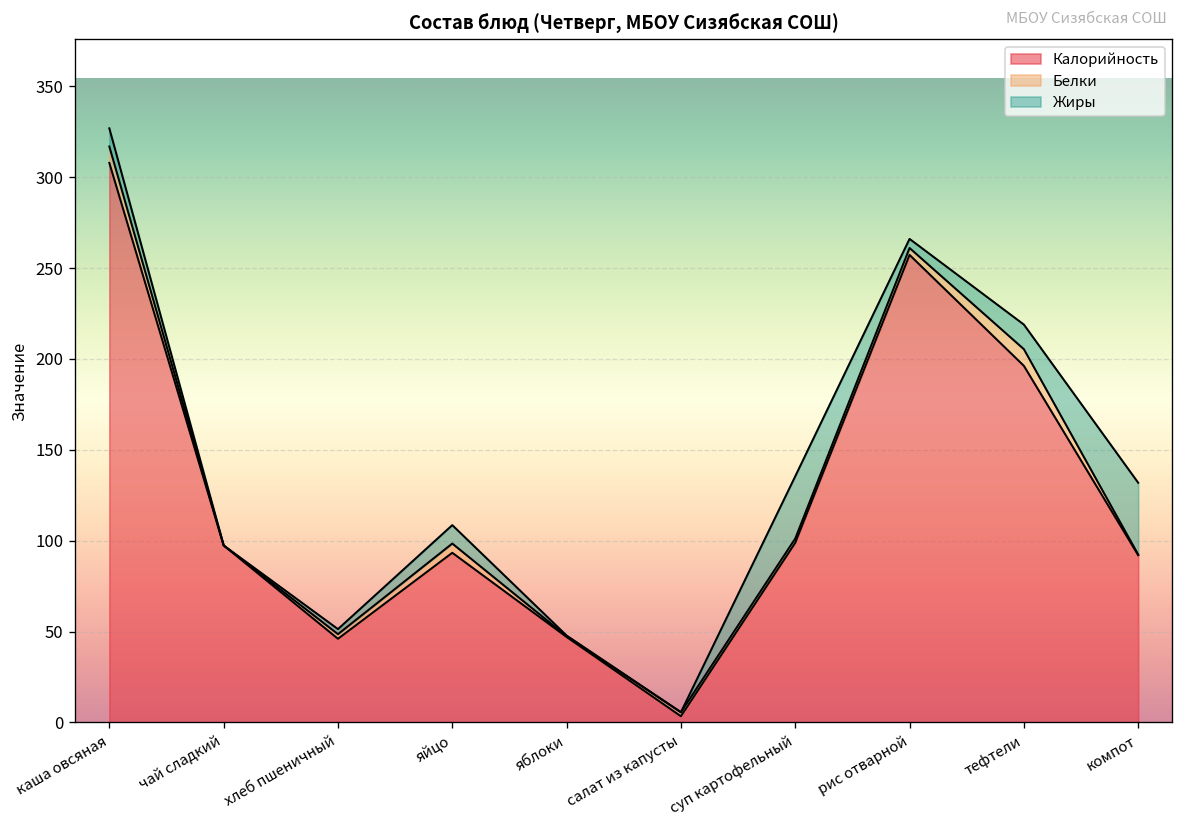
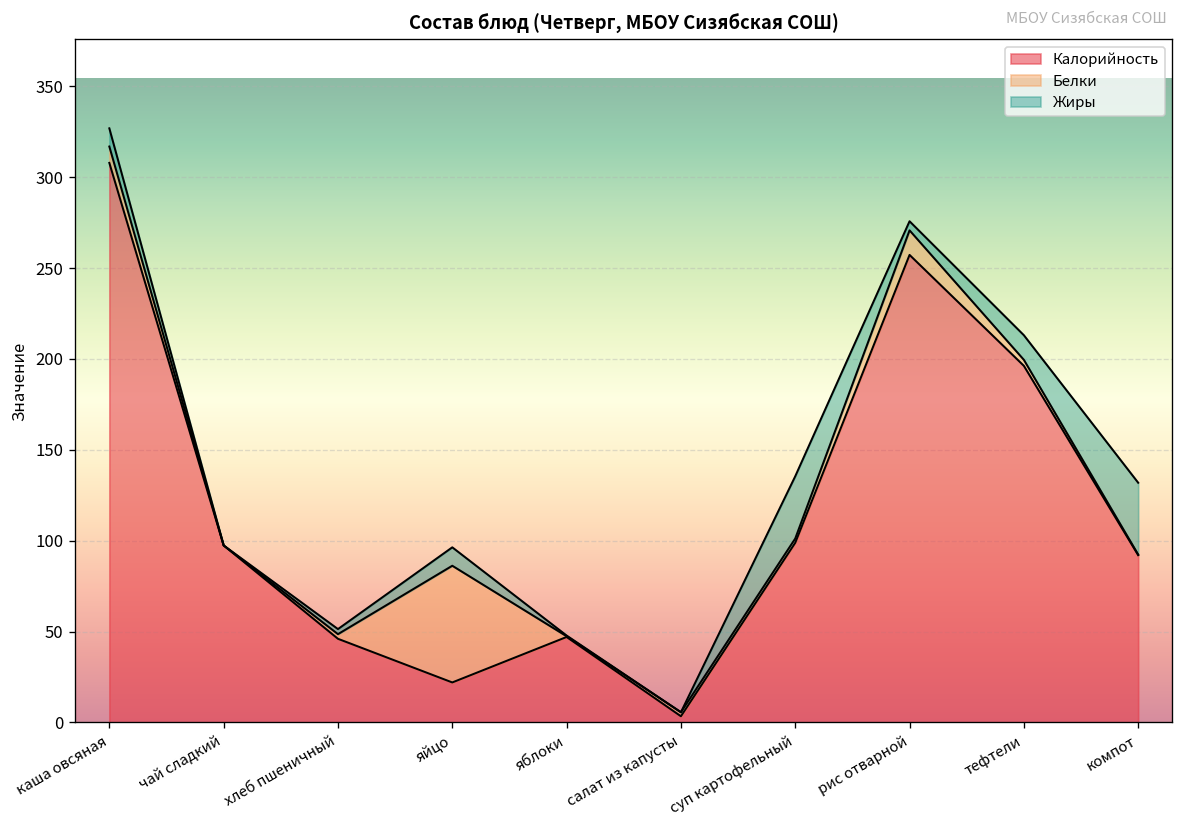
  {
    "Калорийность": {
      "каша овсяная": 308,
      "хлеб пшеничный": 46,
-     "яйцо": 93,
+     "яйцо": 22,
      "салат из капусты": 3,
      "суп картофельный": 99,
      "рис отварной": 257,
      "тефтели": 196
    },
    "Белки": {
      "каша овсяная": 9,
      "хлеб пшеничный": 3,
-     "яйцо": 5,
+     "яйцо": 64,
      "суп картофельный": 2,
-     "рис отварной": 4,
-     "тефтели": 9
+     "рис отварной": 14,
+     "тефтели": 3
    },
    "Жиры": {
      "каша овсяная": 10,
      "хлеб пшеничный": 3,
      "яйцо": 10,
      "суп картофельный": 34,
      "рис отварной": 5,
      "тефтели": 14,
      "компот": 40
    }
  }
